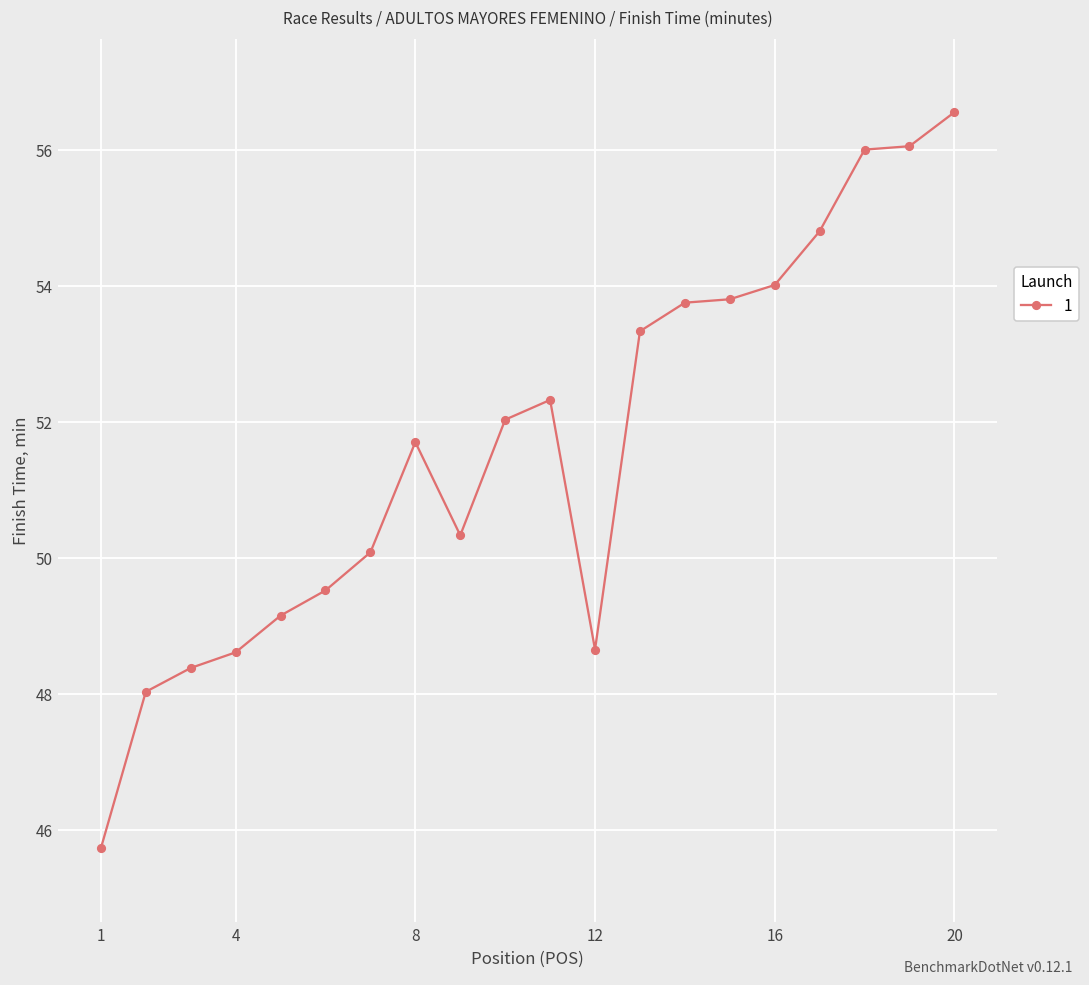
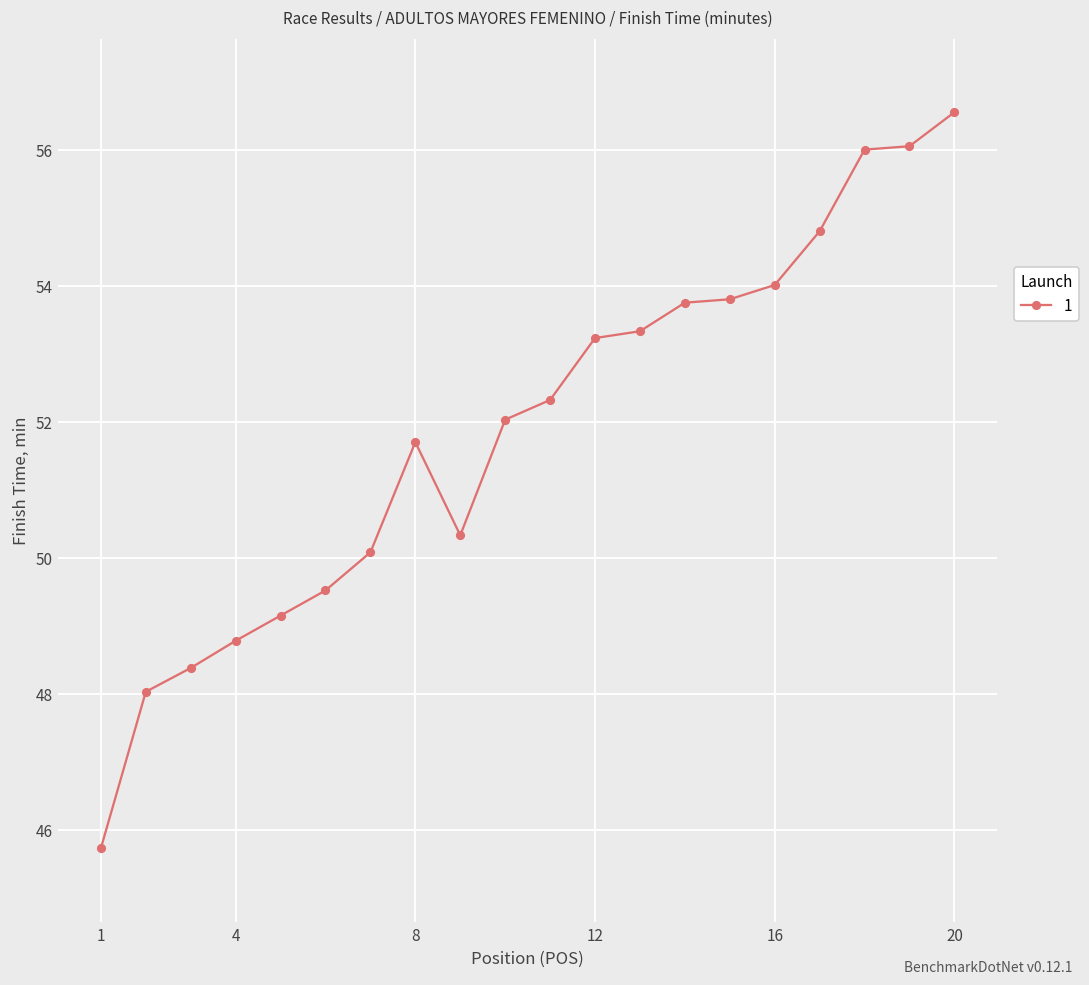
  {
    "1": 45.7,
-   "4": 48.6,
+   "4": 48.8,
    "8": 51.7,
-   "12": 48.7,
+   "12": 53.2,
    "16": 54.0,
    "20": 56.6
  }
